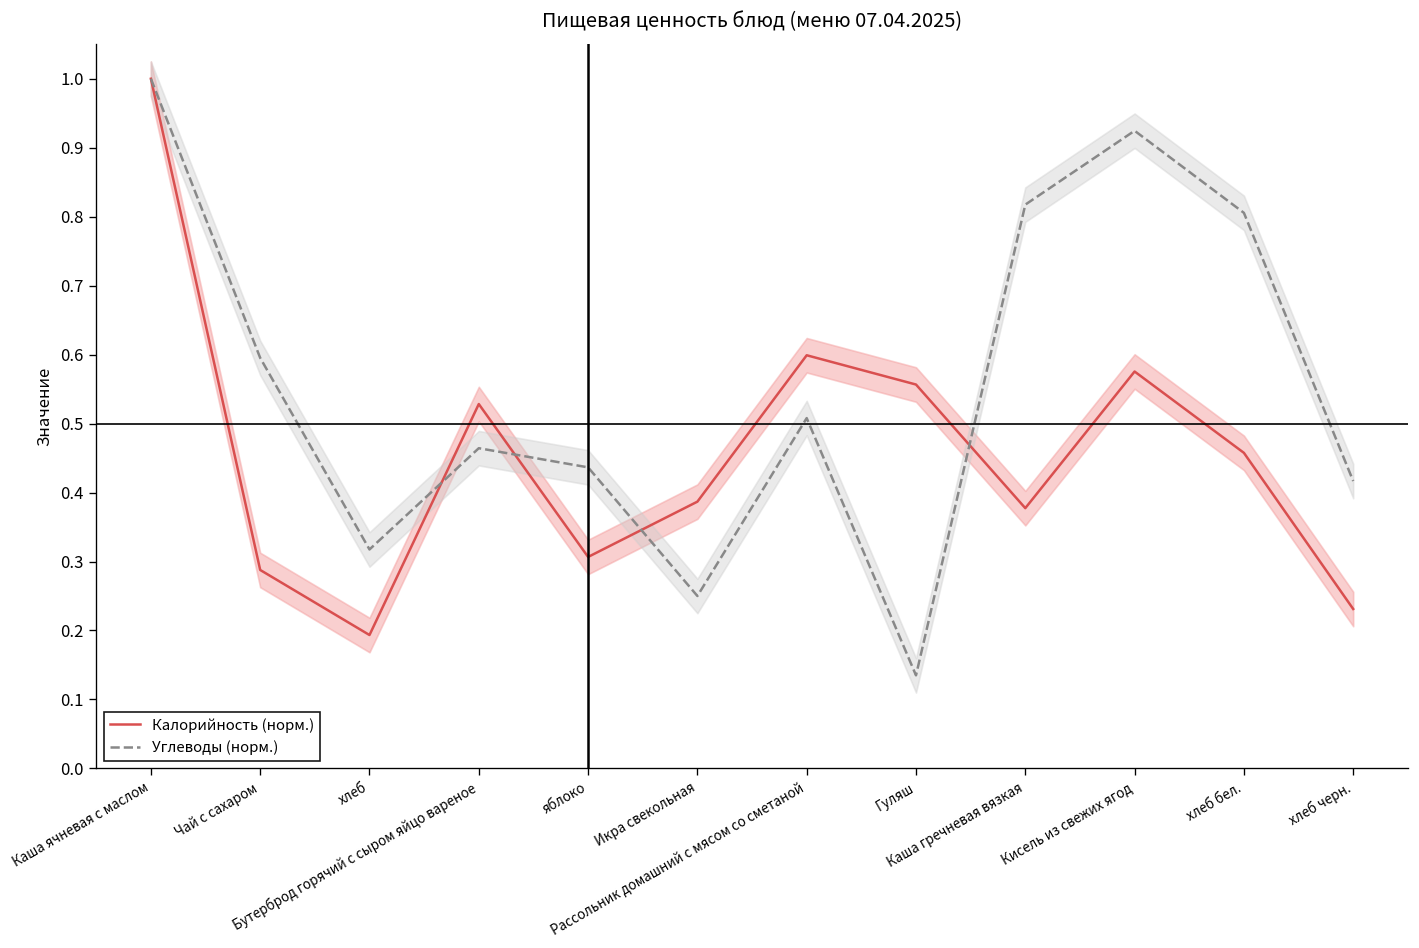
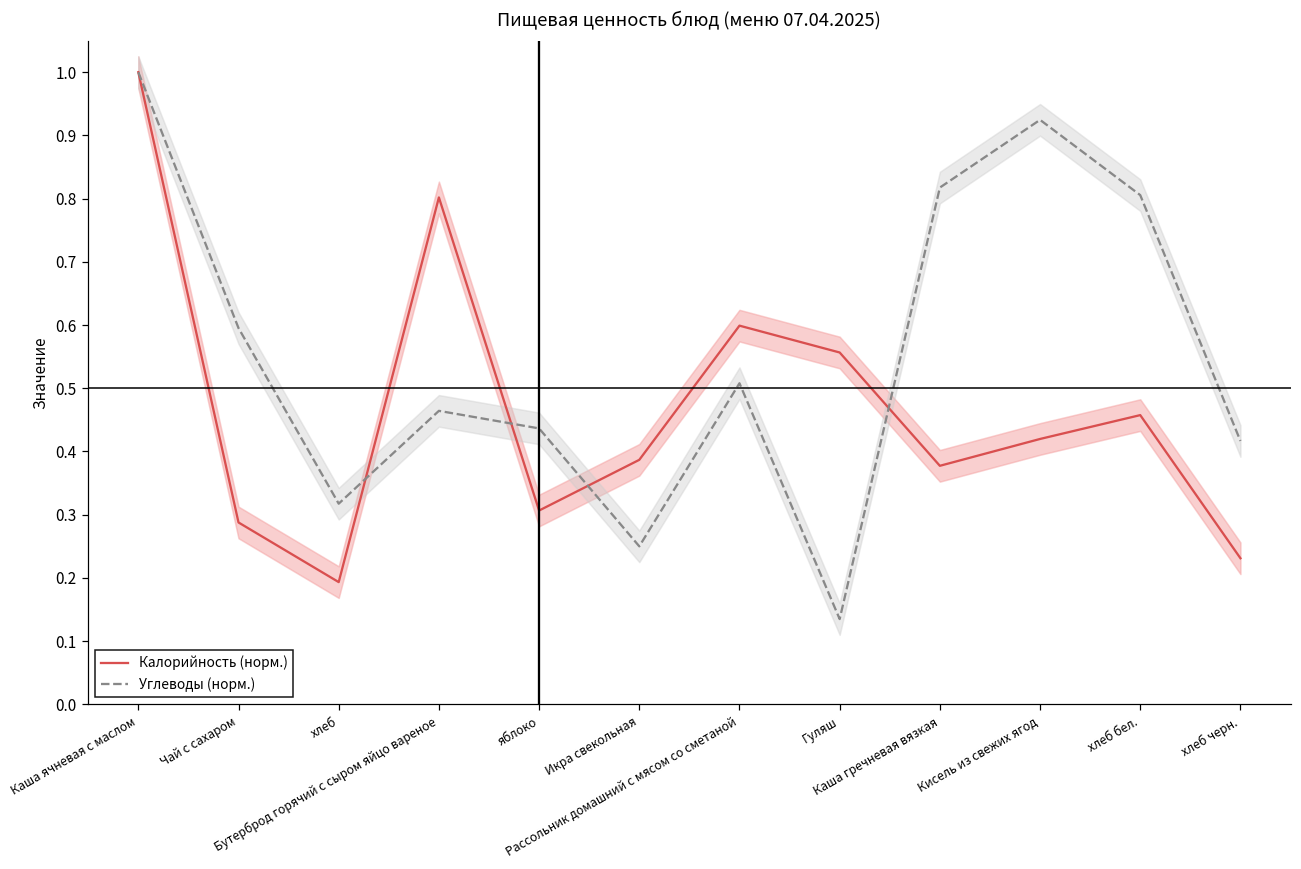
  {
    "Калорийность (норм.)": {
      "Чай с сахаром": 0.29,
      "хлеб": 0.19,
-     "Бутерброд горячий с сыром яйцо вареное": 0.53,
+     "Бутерброд горячий с сыром яйцо вареное": 0.80,
      "яблоко": 0.31,
      "Икра свекольная": 0.39,
      "Рассольник домашний с мясом со сметаной": 0.60,
      "Гуляш": 0.56,
      "Каша гречневая вязкая": 0.38,
-     "Кисель из свежих ягод": 0.58,
+     "Кисель из свежих ягод": 0.42,
      "хлеб бел.": 0.46,
      "хлеб черн.": 0.23
    },
    "Углеводы (норм.)": {
      "Чай с сахаром": 0.60,
      "хлеб": 0.32,
      "Бутерброд горячий с сыром яйцо вареное": 0.46,
      "яблоко": 0.44,
      "Икра свекольная": 0.25,
      "Рассольник домашний с мясом со сметаной": 0.51,
      "Гуляш": 0.13,
      "Каша гречневая вязкая": 0.82,
      "Кисель из свежих ягод": 0.92,
      "хлеб бел.": 0.81,
      "хлеб черн.": 0.42
    }
  }
